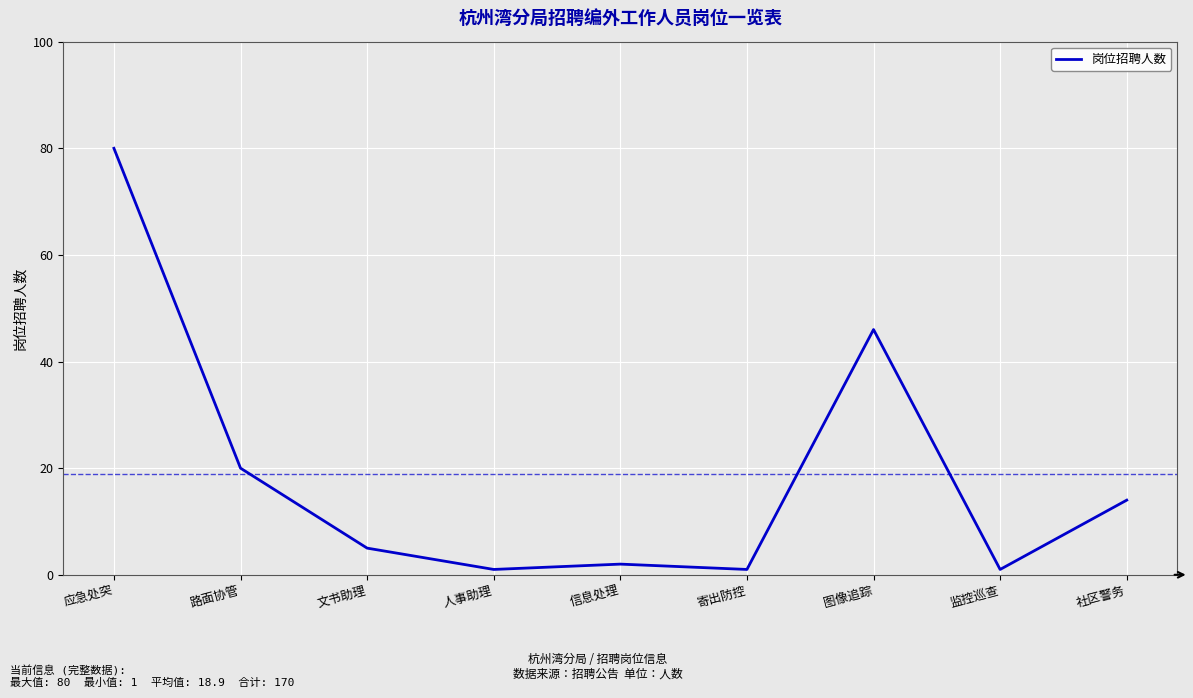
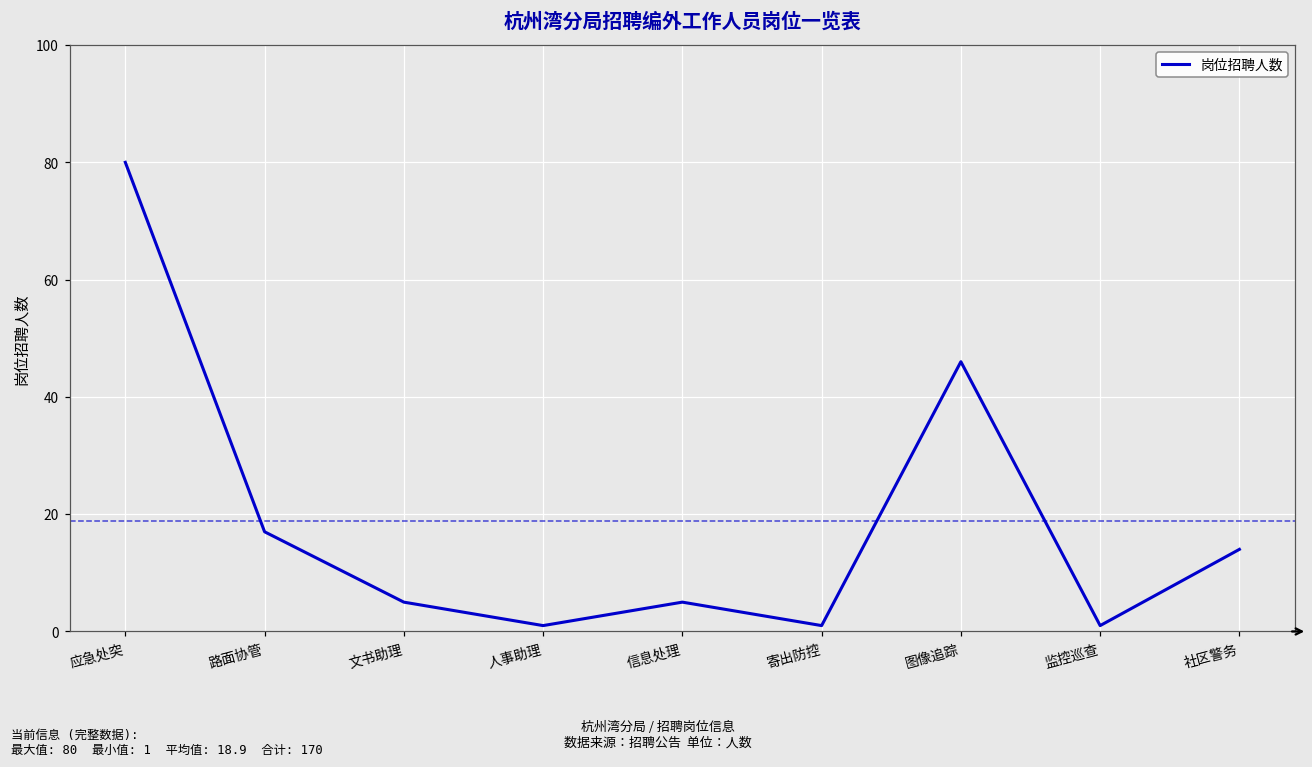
  {
    "应急处突": 80,
-   "路面协管": 20,
+   "路面协管": 17,
    "文书助理": 5,
    "人事助理": 1,
-   "信息处理": 2,
+   "信息处理": 5,
    "寄出防控": 1,
    "图像追踪": 46,
    "监控巡查": 1,
    "社区警务": 14
  }
